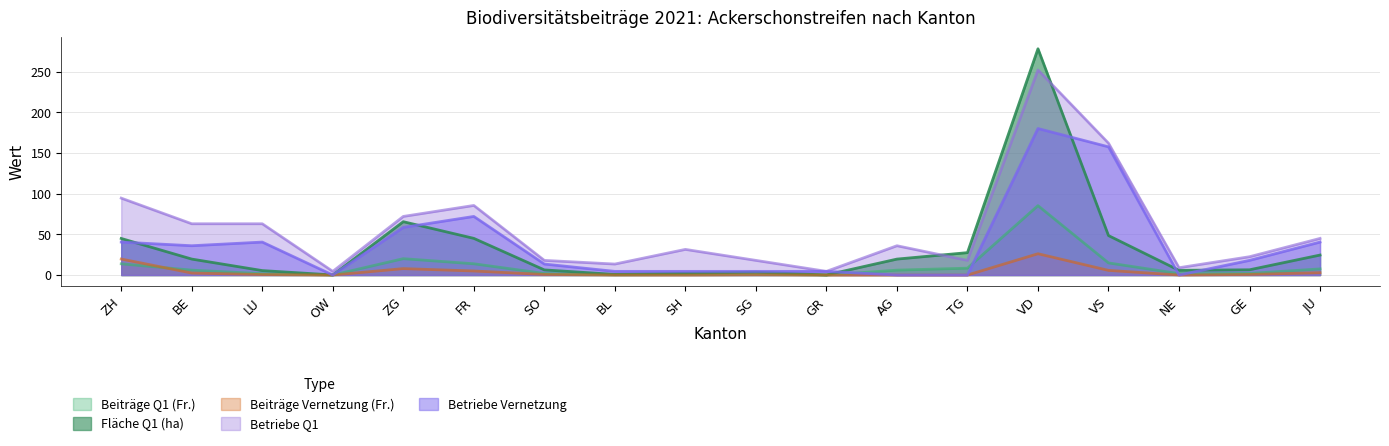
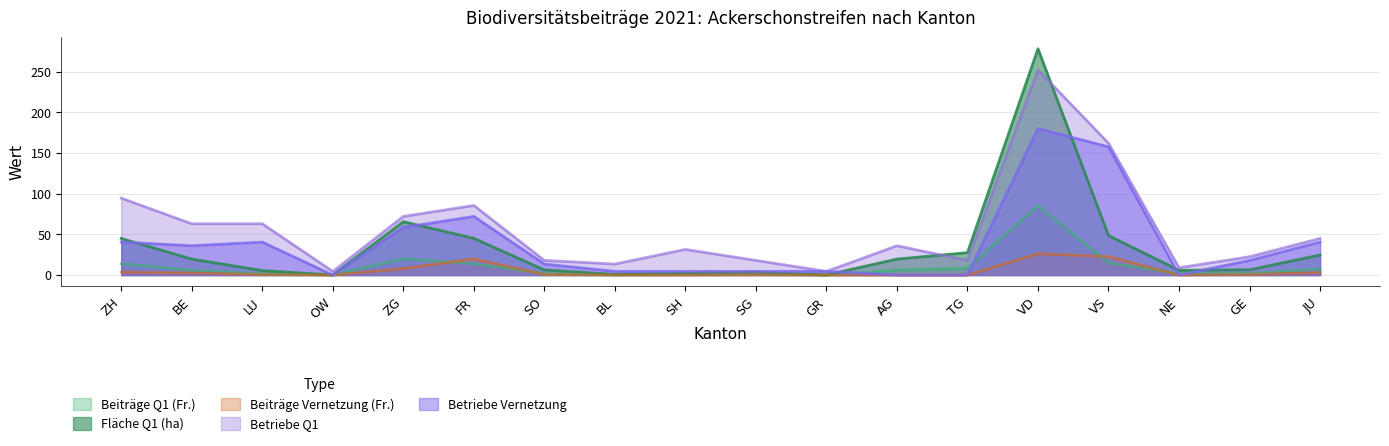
  {
    "Beiträge Vernetzung (Fr.)": {
-     "ZH": 20,
+     "ZH": 0,
      "BE": 0,
      "ZG": 10,
-     "FR": 0,
+     "FR": 20,
      "VD": 30,
-     "VS": 10,
+     "VS": 20,
      "JU": 0
    }
  }
